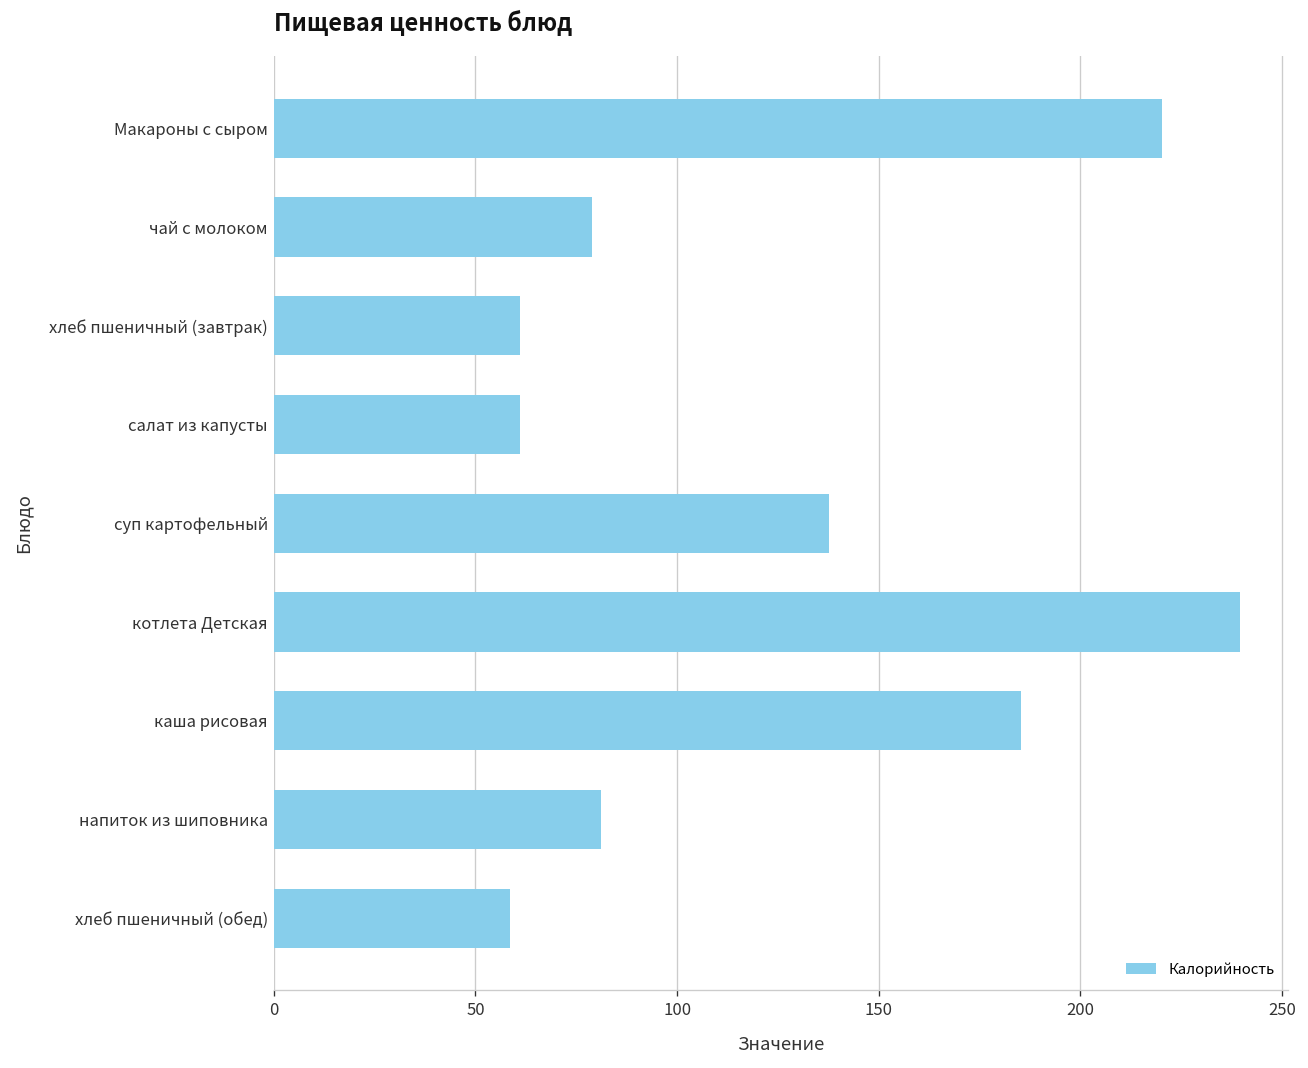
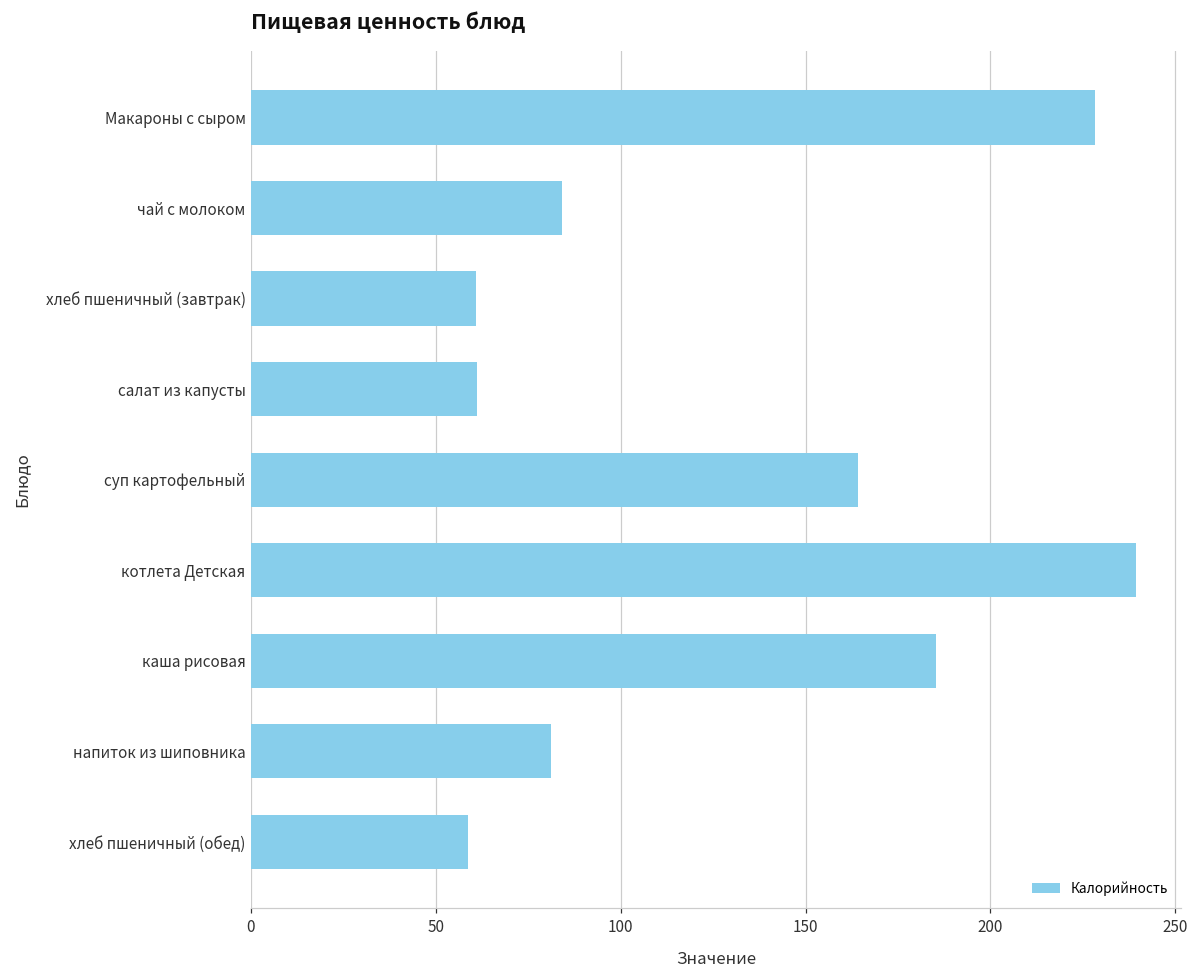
  {
-   "Макароны с сыром": 220,
-   "чай с молоком": 79,
+   "Макароны с сыром": 228,
+   "чай с молоком": 84,
    "хлеб пшеничный (завтрак)": 61,
    "салат из капусты": 61,
-   "суп картофельный": 138,
+   "суп картофельный": 164,
    "котлета Детская": 240,
    "каша рисовая": 185,
    "напиток из шиповника": 81,
    "хлеб пшеничный (обед)": 59
  }
